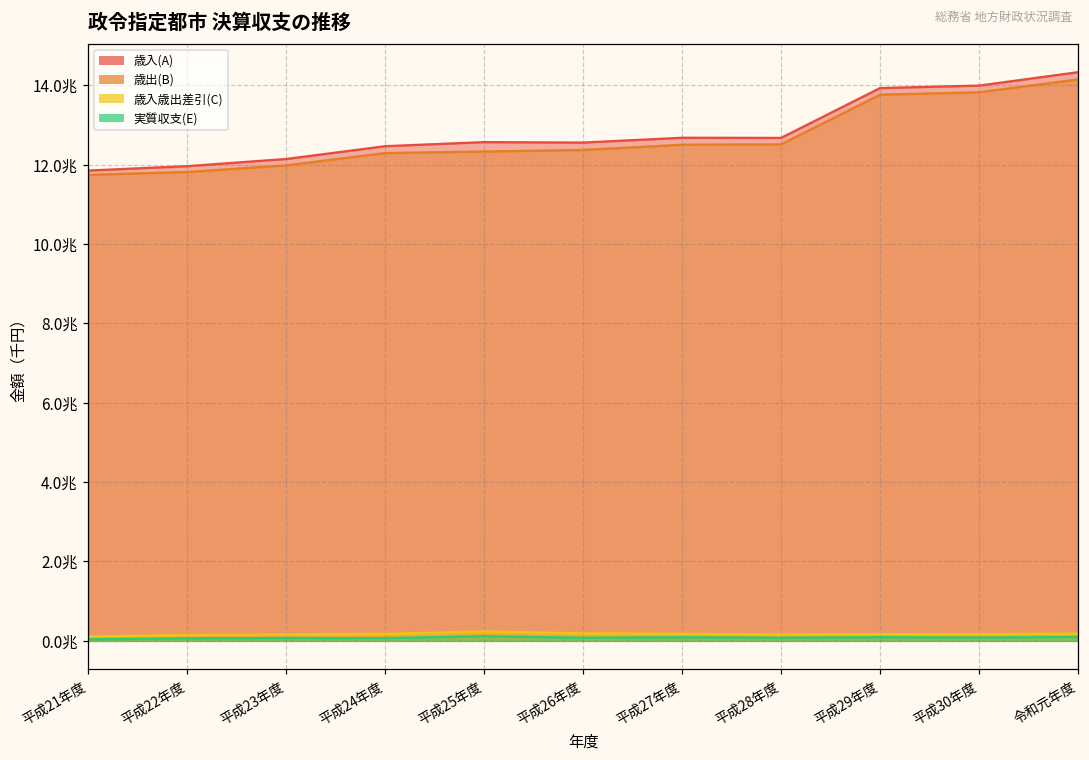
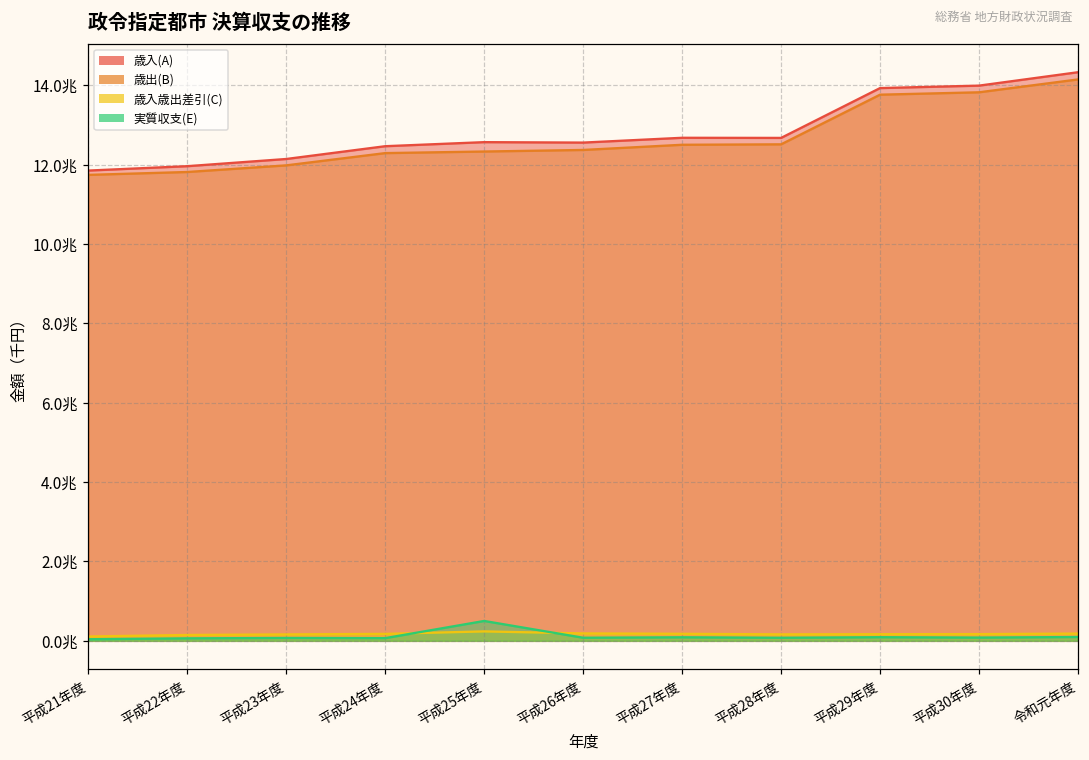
  {
    "実質収支(E)": {
      "平成22年度": "0.1兆",
      "平成23年度": "0.1兆",
      "平成24年度": "0.1兆",
-     "平成25年度": "0.1兆",
+     "平成25年度": "0.5兆",
      "平成26年度": "0.1兆",
      "平成27年度": "0.1兆",
      "平成28年度": "0.1兆",
      "平成29年度": "0.1兆",
      "平成30年度": "0.1兆",
      "令和元年度": "0.1兆"
    }
  }
